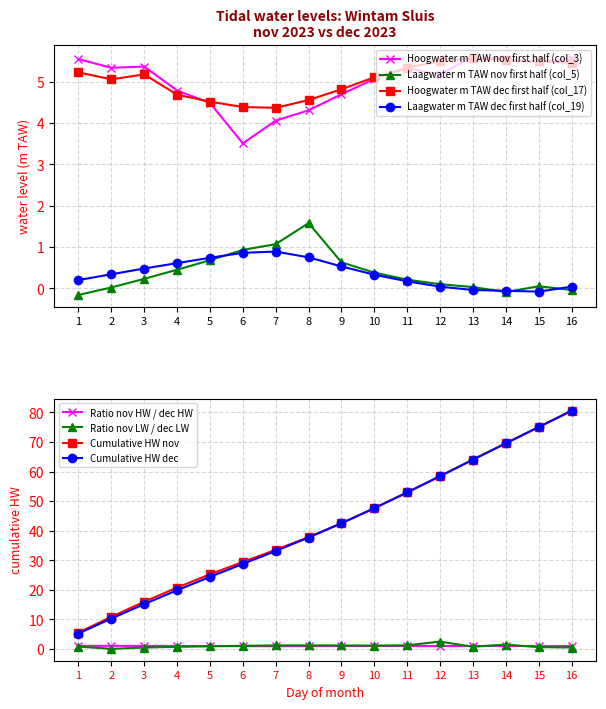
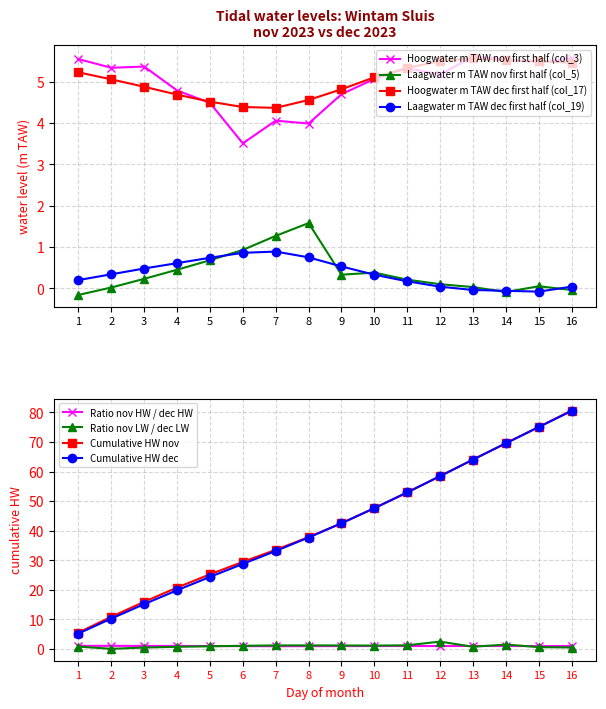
  {
    "Tidal water levels: Wintam Sluis nov 2023 vs dec 2023": {
      "Hoogwater m TAW nov first half (col_3)": {
        "1": 5.6,
        "2": 5.3,
        "3": 5.4,
        "4": 4.8,
        "6": 3.5,
        "7": 4.1,
-       "8": 4.3,
+       "8": 4.0,
        "9": 4.7
      },
      "Laagwater m TAW nov first half (col_5)": {
        "1": -0.2,
        "2": 0.0,
        "3": 0.2,
        "4": 0.5,
        "6": 0.9,
-       "7": 1.1,
+       "7": 1.3,
        "8": 1.6,
-       "9": 0.6,
+       "9": 0.3,
        "13": 0.0,
        "15": 0.1,
        "16": 0.0
      },
      "Hoogwater m TAW dec first half (col_17)": {
        "1": 5.2,
        "2": 5.1,
-       "3": 5.2,
+       "3": 4.9,
        "4": 4.7,
        "6": 4.4,
        "7": 4.4,
        "8": 4.6,
        "9": 4.8
      },
      "Laagwater m TAW dec first half (col_19)": {
        "1": 0.2,
        "2": 0.3,
        "3": 0.5,
        "4": 0.6,
        "6": 0.9,
        "7": 0.9,
        "8": 0.8,
        "9": 0.5,
        "13": 0.0,
        "15": -0.1,
        "16": 0.0
      }
    }
  }
